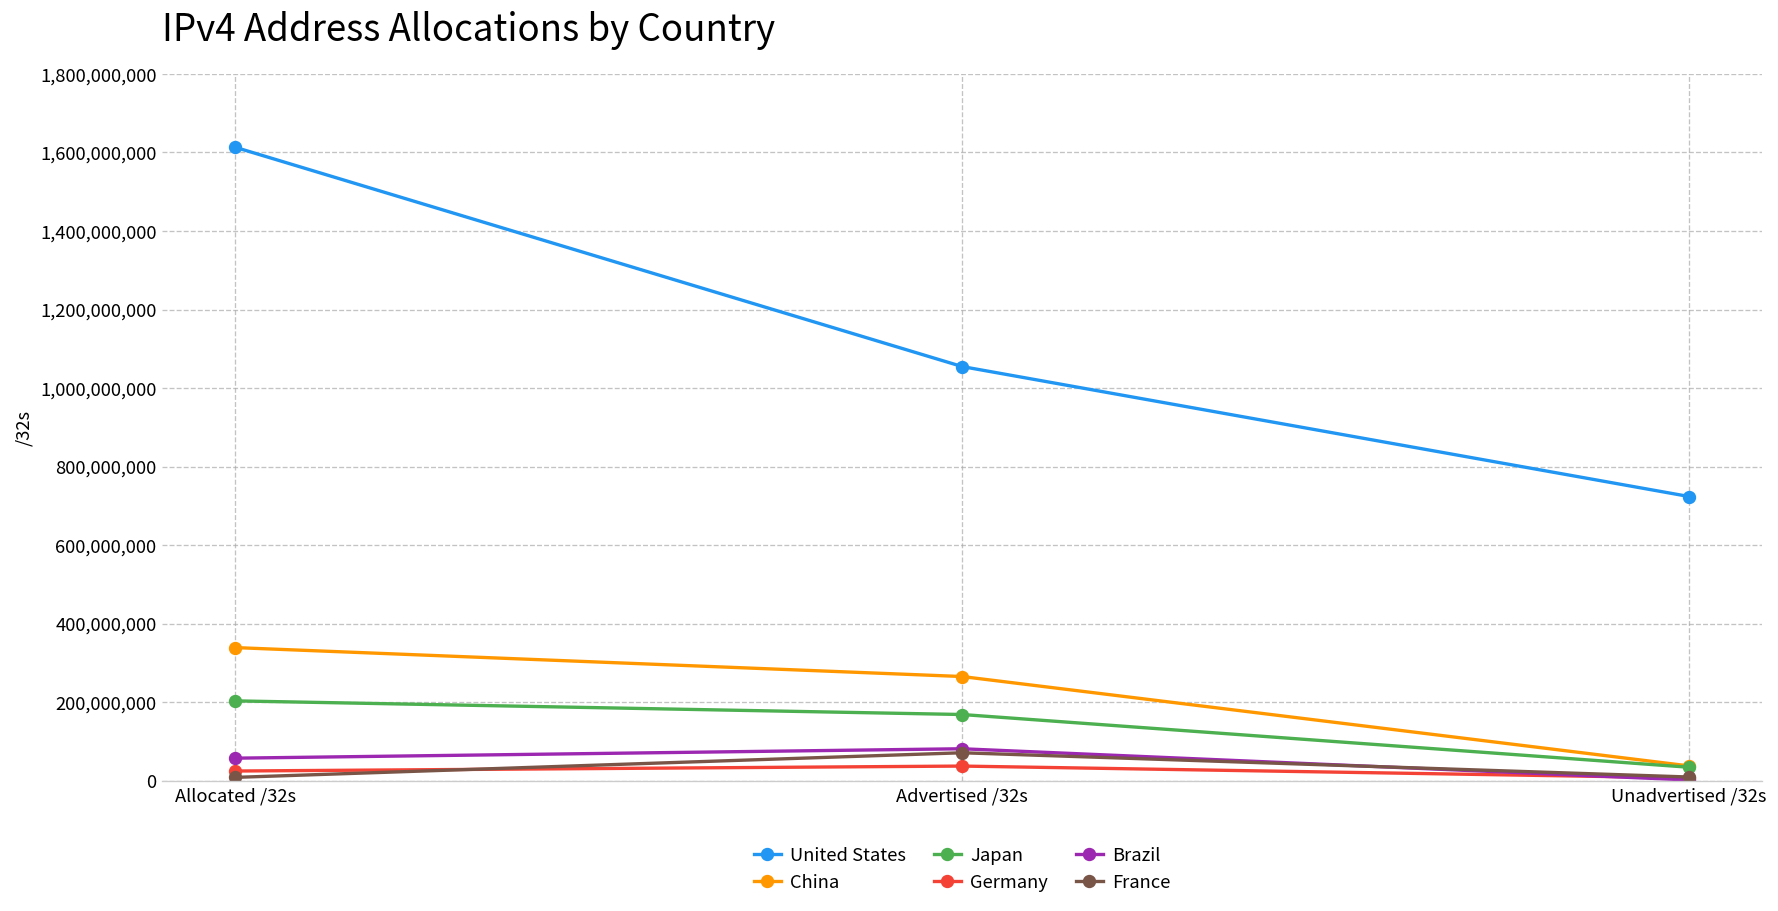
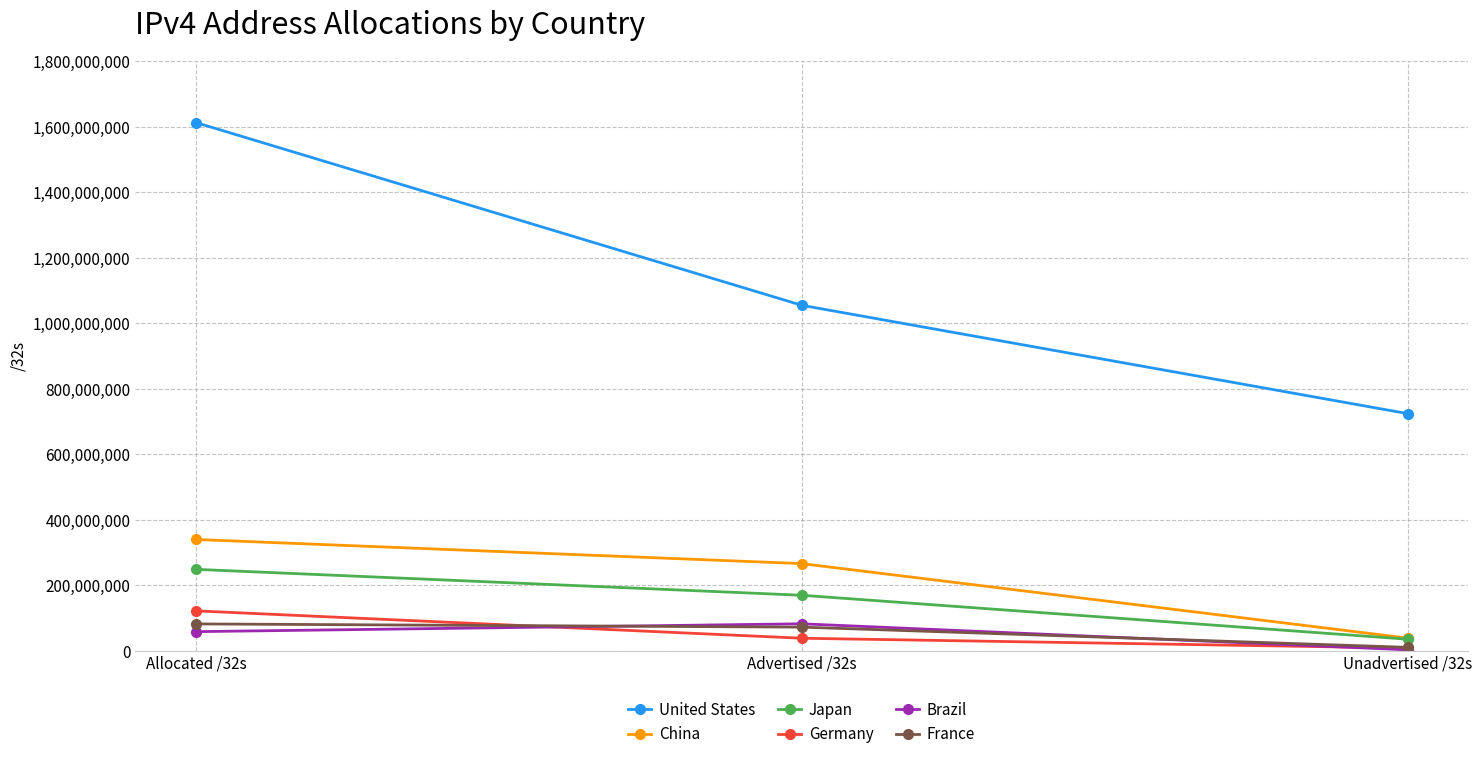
  {
    "United States": {
      "Allocated /32s": "1,610,000,000",
      "Advertised /32s": "1,050,000,000",
      "Unadvertised /32s": "720,000,000"
    },
    "China": {
      "Allocated /32s": "340,000,000",
      "Advertised /32s": "270,000,000"
    },
    "Japan": {
-     "Allocated /32s": "200,000,000",
+     "Allocated /32s": "250,000,000",
      "Advertised /32s": "170,000,000"
    },
    "Germany": {
-     "Allocated /32s": "30,000,000",
+     "Allocated /32s": "120,000,000",
      "Advertised /32s": "40,000,000"
    },
    "Brazil": {
      "Allocated /32s": "60,000,000",
      "Advertised /32s": "80,000,000"
    },
    "France": {
-     "Allocated /32s": "10,000,000",
+     "Allocated /32s": "80,000,000",
      "Advertised /32s": "70,000,000"
    }
  }
